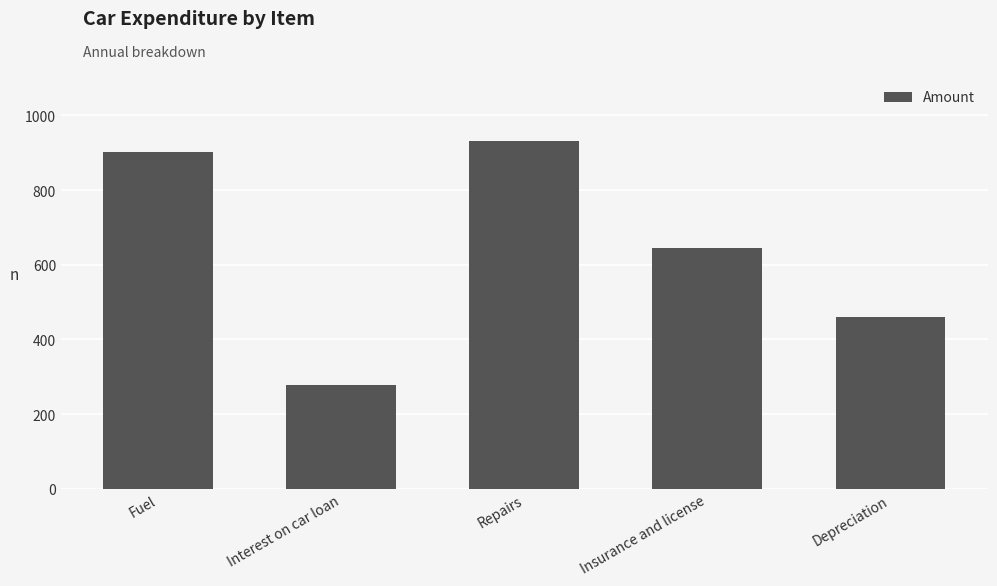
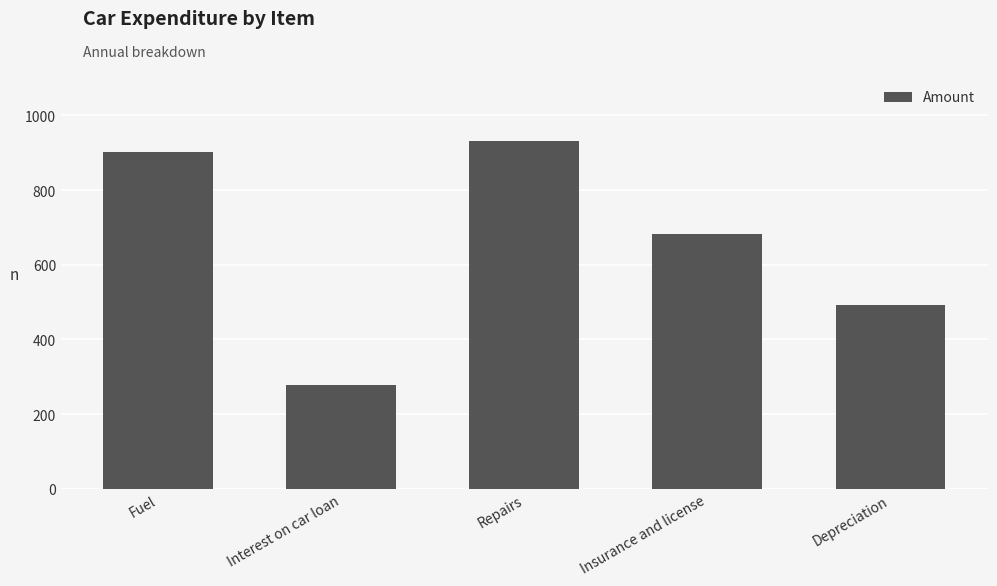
  {
    "Fuel": 900,
    "Interest on car loan": 280,
    "Repairs": 930,
-   "Insurance and license": 650,
-   "Depreciation": 460
+   "Insurance and license": 680,
+   "Depreciation": 490
  }
